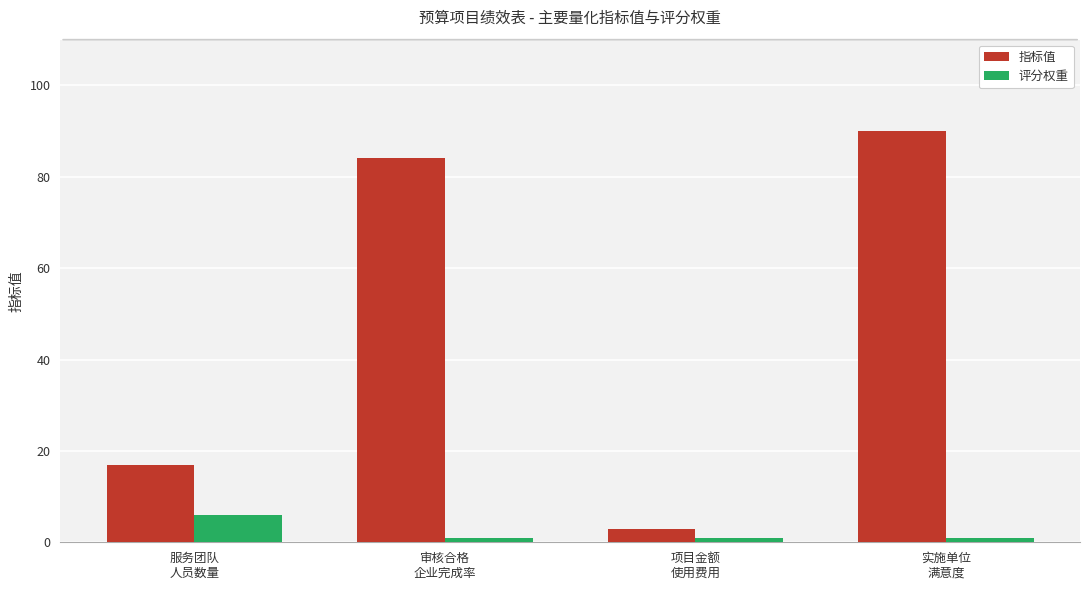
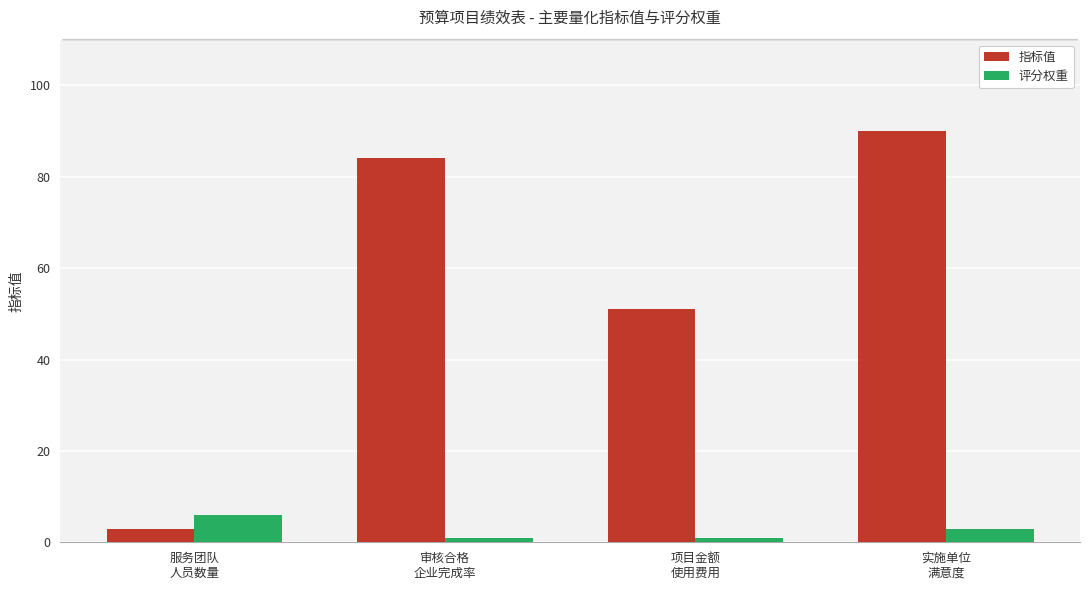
  {
    "指标值": {
-     "服务团队 人员数量": 17,
+     "服务团队 人员数量": 3,
      "审核合格 企业完成率": 84,
-     "项目金额 使用费用": 3,
+     "项目金额 使用费用": 51,
      "实施单位 满意度": 90
    },
    "评分权重": {
      "服务团队 人员数量": 6,
      "审核合格 企业完成率": 1,
      "项目金额 使用费用": 1,
-     "实施单位 满意度": 1
+     "实施单位 满意度": 3
    }
  }
